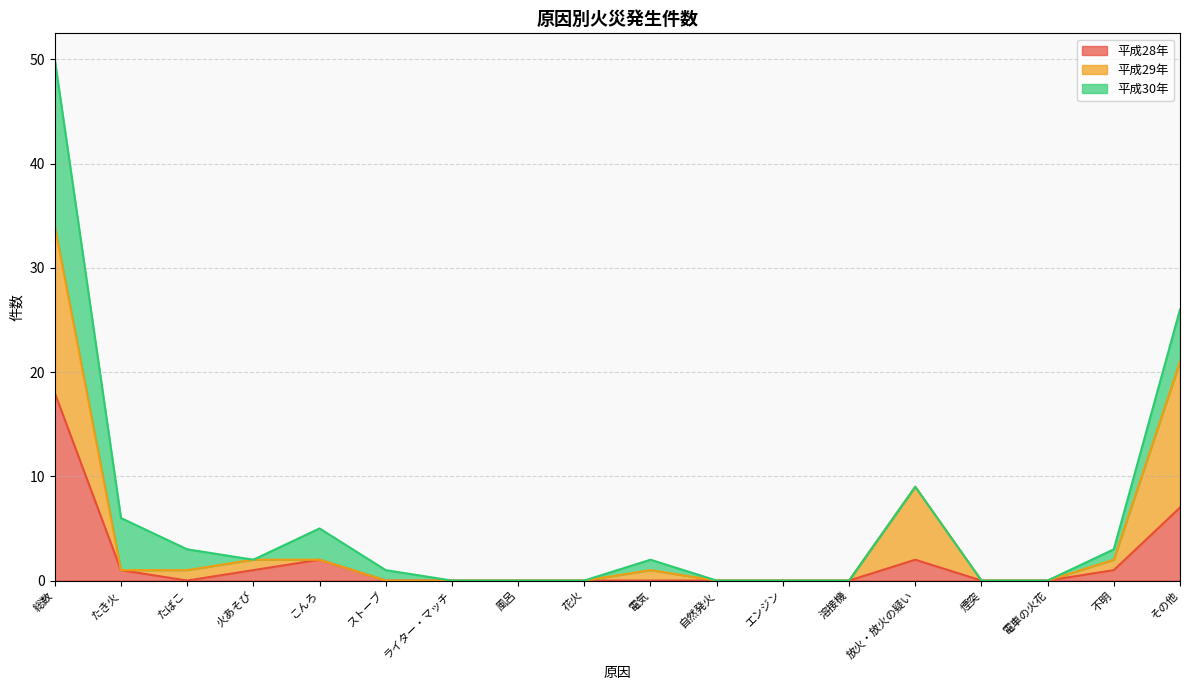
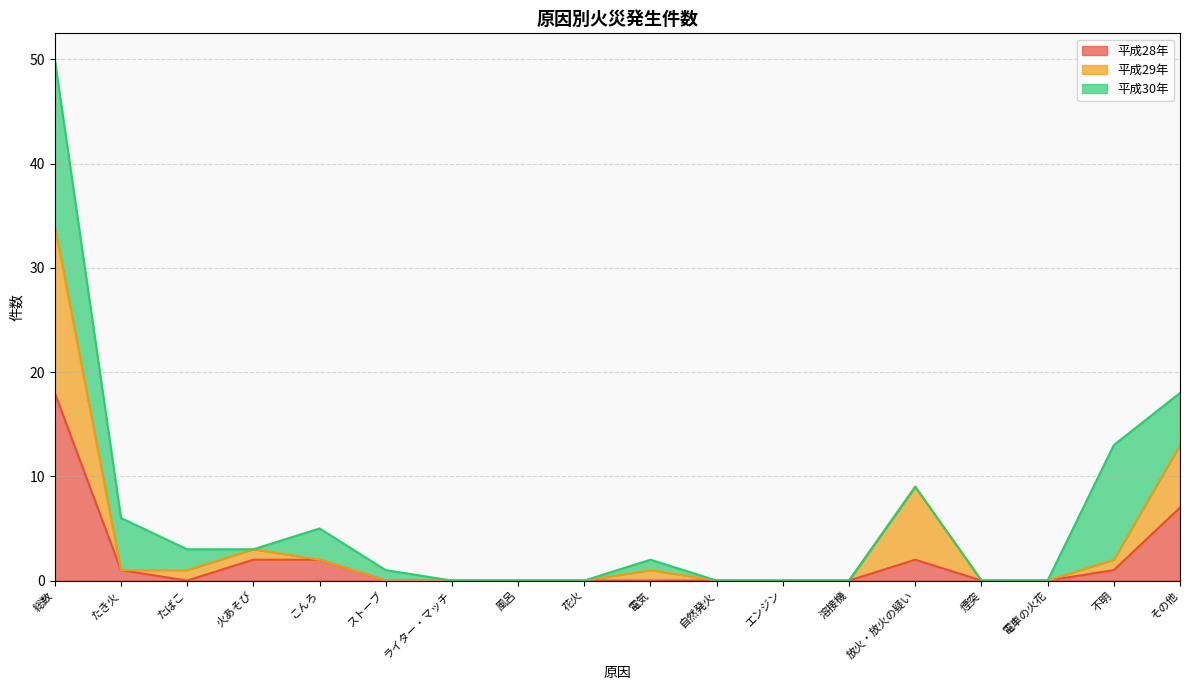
  {
    "平成28年": {
      "総数": 18,
      "たばこ": 0,
-     "火あそび": 1,
+     "火あそび": 2,
      "電気": 0,
      "放火・放火の疑い": 2,
      "不明": 1,
      "その他": 7
    },
    "平成29年": {
      "総数": 16,
      "たばこ": 1,
      "電気": 1,
      "不明": 1,
-     "その他": 14
+     "その他": 6
    },
    "平成30年": {
      "総数": 16,
      "たき火": 5,
      "たばこ": 2,
      "こんろ": 3,
      "ストーブ": 1,
      "電気": 1,
-     "不明": 1,
+     "不明": 11,
      "その他": 5
    }
  }
